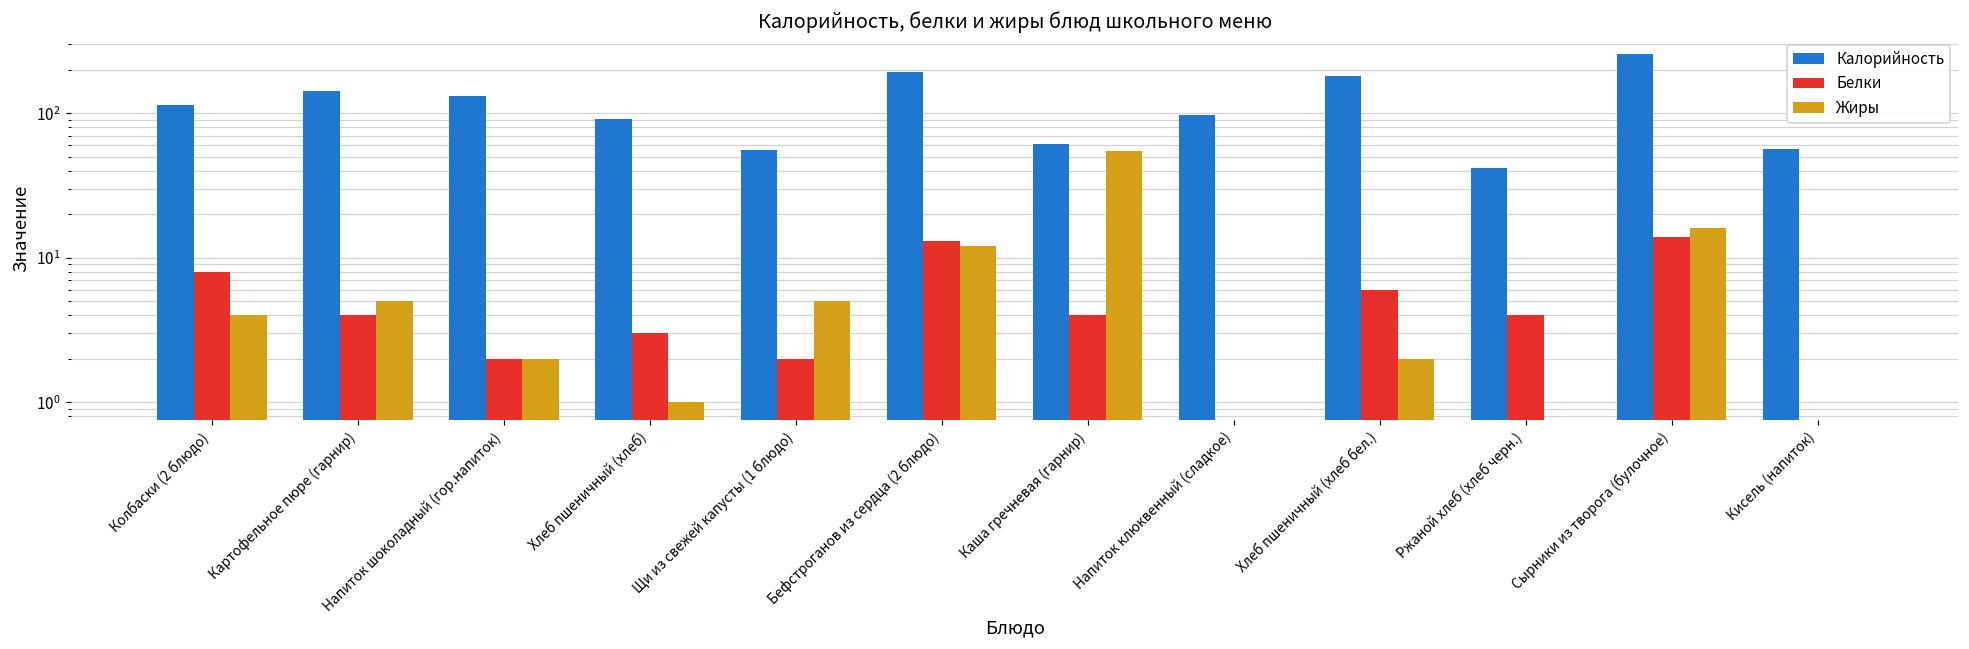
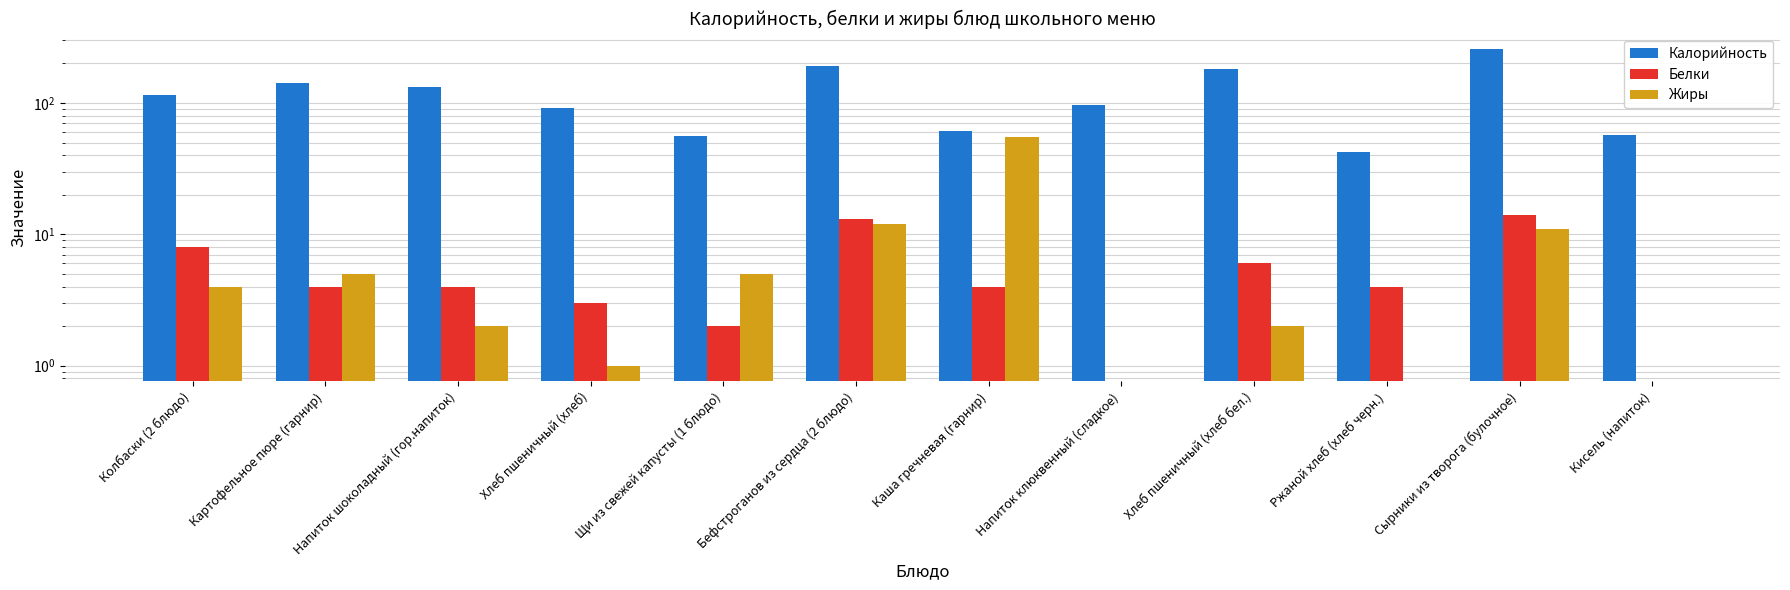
  {
    "Калорийность": {
      "Колбаски (2 блюдо)": 120,
      "Картофельное пюре (гарнир)": 140,
      "Напиток шоколадный (гор.напиток)": 130,
      "Хлеб пшеничный (хлеб)": 90,
      "Щи из свежей капусты (1 блюдо)": 56,
      "Бефстроганов из сердца (2 блюдо)": 190,
      "Каша гречневая (гарнир)": 60,
      "Напиток клюквенный (сладкое)": 100,
      "Хлеб пшеничный (хлеб бел.)": 180,
      "Ржаной хлеб (хлеб черн.)": 42,
      "Сырники из творога (булочное)": 260,
      "Кисель (напиток)": 57
    },
    "Белки": {
      "Колбаски (2 блюдо)": 8,
      "Картофельное пюре (гарнир)": 4,
-     "Напиток шоколадный (гор.напиток)": 2,
+     "Напиток шоколадный (гор.напиток)": 4,
      "Хлеб пшеничный (хлеб)": 3,
      "Щи из свежей капусты (1 блюдо)": 2,
      "Бефстроганов из сердца (2 блюдо)": 13,
      "Каша гречневая (гарнир)": 4,
      "Хлеб пшеничный (хлеб бел.)": 6,
      "Ржаной хлеб (хлеб черн.)": 4,
      "Сырники из творога (булочное)": 14
    },
    "Жиры": {
      "Колбаски (2 блюдо)": 4,
      "Картофельное пюре (гарнир)": 5,
      "Напиток шоколадный (гор.напиток)": 2,
      "Хлеб пшеничный (хлеб)": 1,
      "Щи из свежей капусты (1 блюдо)": 5,
      "Бефстроганов из сердца (2 блюдо)": 12,
      "Каша гречневая (гарнир)": 55,
      "Хлеб пшеничный (хлеб бел.)": 2,
-     "Сырники из творога (булочное)": 16
+     "Сырники из творога (булочное)": 11
    }
  }
